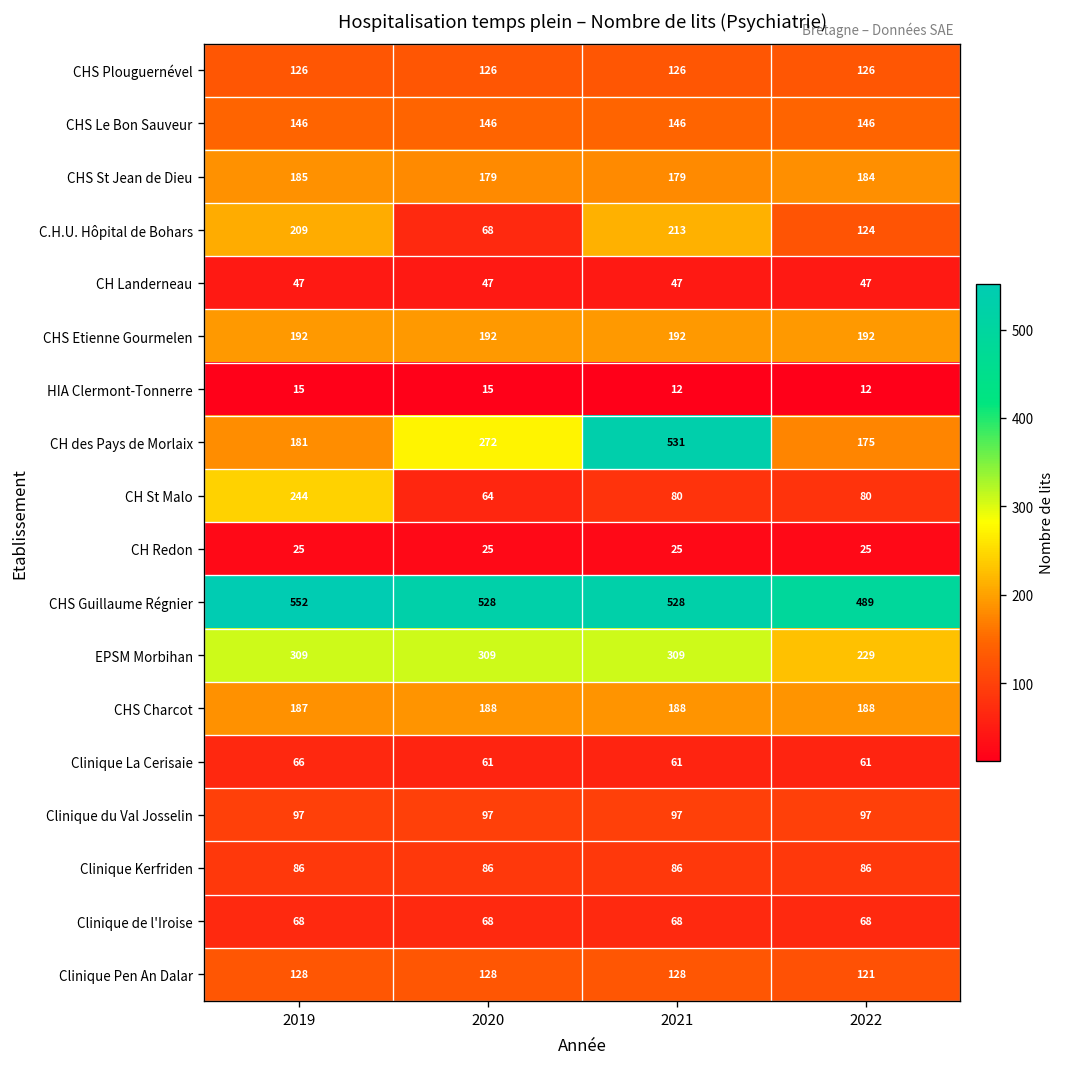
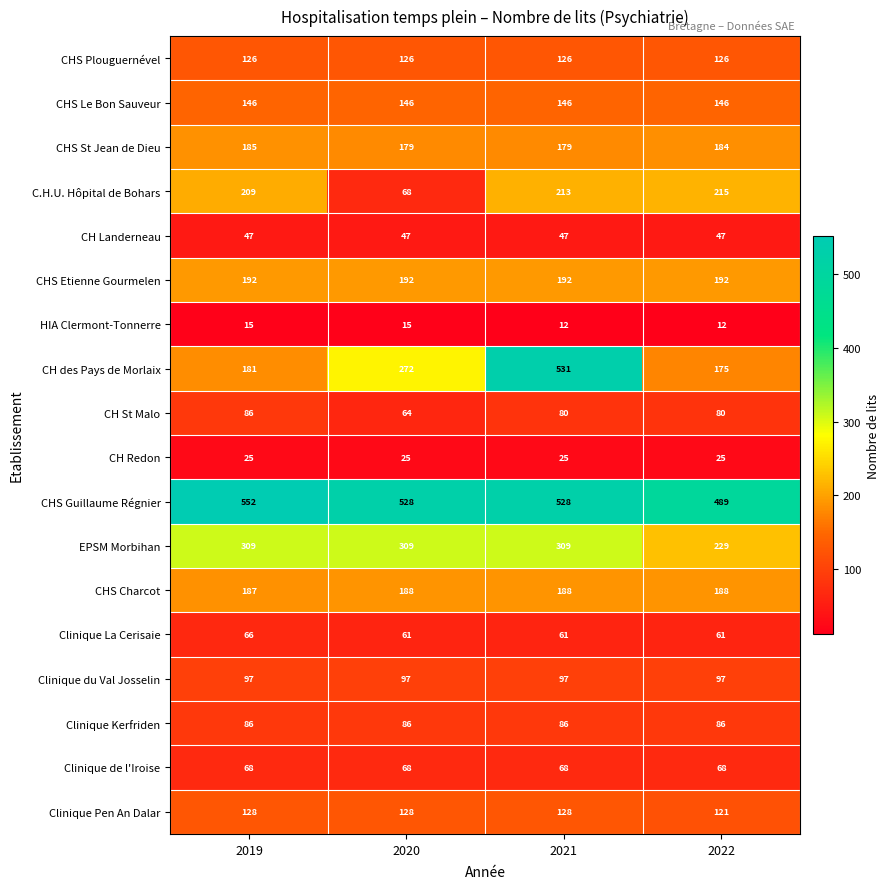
  {
    "CHS Plouguernével": {
      "2019": 126,
      "2020": 126,
      "2021": 126,
      "2022": 126
    },
    "CHS Le Bon Sauveur": {
      "2019": 146,
      "2020": 146,
      "2021": 146,
      "2022": 146
    },
    "CHS St Jean de Dieu": {
      "2019": 185,
      "2020": 179,
      "2021": 179,
      "2022": 184
    },
    "C.H.U. Hôpital de Bohars": {
      "2019": 209,
      "2020": 68,
      "2021": 213,
-     "2022": 124
+     "2022": 215
    },
    "CH Landerneau": {
      "2019": 47,
      "2020": 47,
      "2021": 47,
      "2022": 47
    },
    "CHS Etienne Gourmelen": {
      "2019": 192,
      "2020": 192,
      "2021": 192,
      "2022": 192
    },
    "HIA Clermont-Tonnerre": {
      "2019": 15,
      "2020": 15,
      "2021": 12,
      "2022": 12
    },
    "CH des Pays de Morlaix": {
      "2019": 181,
      "2020": 272,
      "2021": 531,
      "2022": 175
    },
    "CH St Malo": {
-     "2019": 244,
+     "2019": 86,
      "2020": 64,
      "2021": 80,
      "2022": 80
    },
    "CH Redon": {
      "2019": 25,
      "2020": 25,
      "2021": 25,
      "2022": 25
    },
    "CHS Guillaume Régnier": {
      "2019": 552,
      "2020": 528,
      "2021": 528,
      "2022": 489
    },
    "EPSM Morbihan": {
      "2019": 309,
      "2020": 309,
      "2021": 309,
      "2022": 229
    },
    "CHS Charcot": {
      "2019": 187,
      "2020": 188,
      "2021": 188,
      "2022": 188
    },
    "Clinique La Cerisaie": {
      "2019": 66,
      "2020": 61,
      "2021": 61,
      "2022": 61
    },
    "Clinique du Val Josselin": {
      "2019": 97,
      "2020": 97,
      "2021": 97,
      "2022": 97
    },
    "Clinique Kerfriden": {
      "2019": 86,
      "2020": 86,
      "2021": 86,
      "2022": 86
    },
    "Clinique de l'Iroise": {
      "2019": 68,
      "2020": 68,
      "2021": 68,
      "2022": 68
    },
    "Clinique Pen An Dalar": {
      "2019": 128,
      "2020": 128,
      "2021": 128,
      "2022": 121
    }
  }
